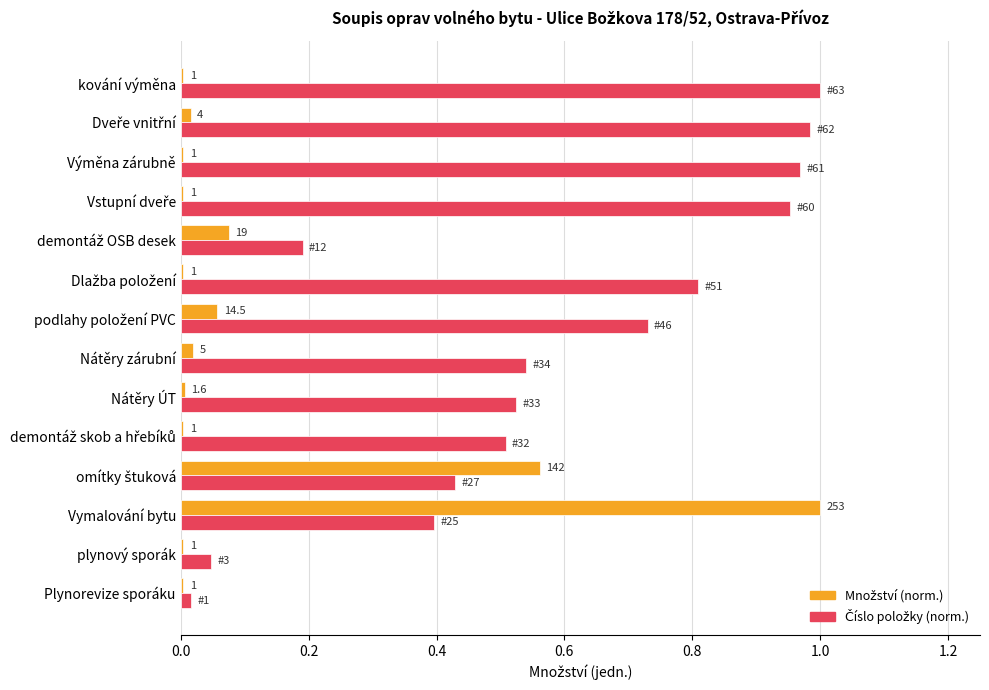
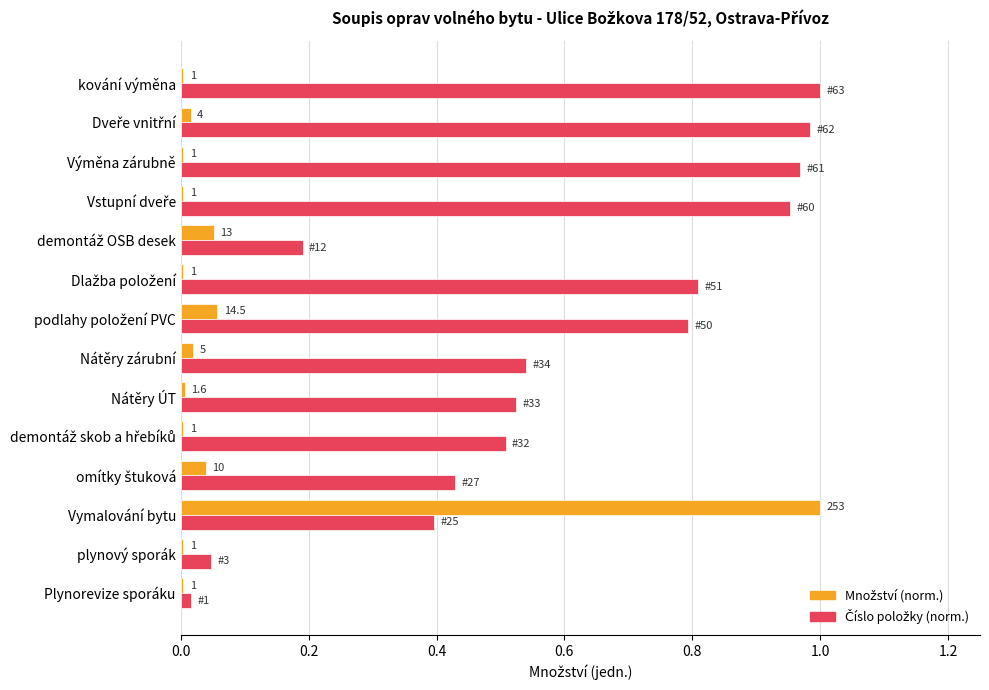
  {
    "Množství (norm.)": {
-     "demontáž OSB desek": 19,
-     "omítky štuková": 142
+     "demontáž OSB desek": 13,
+     "omítky štuková": 10
    },
    "Číslo položky (norm.)": {
-     "podlahy položení PVC": 46
+     "podlahy položení PVC": 50
    }
  }
